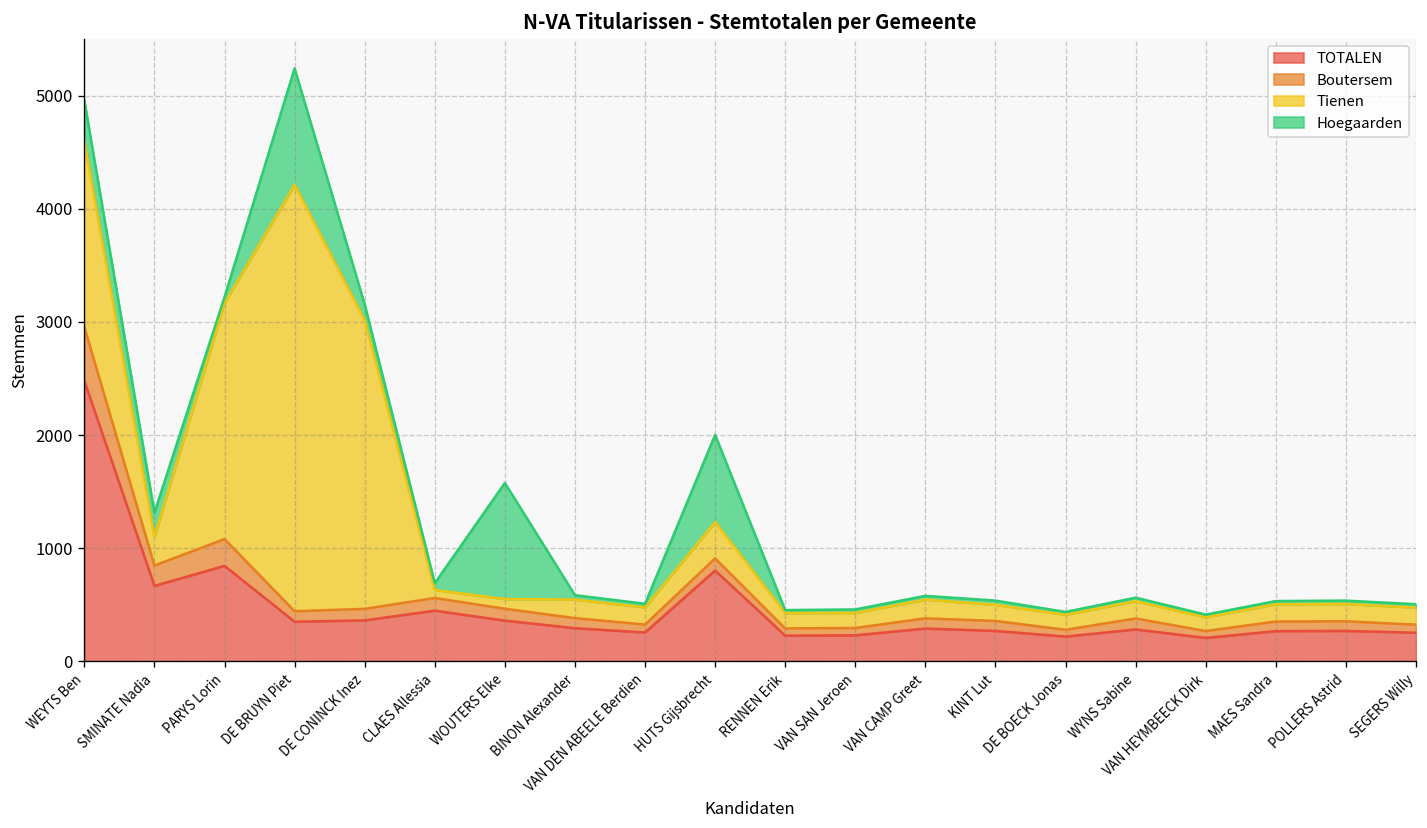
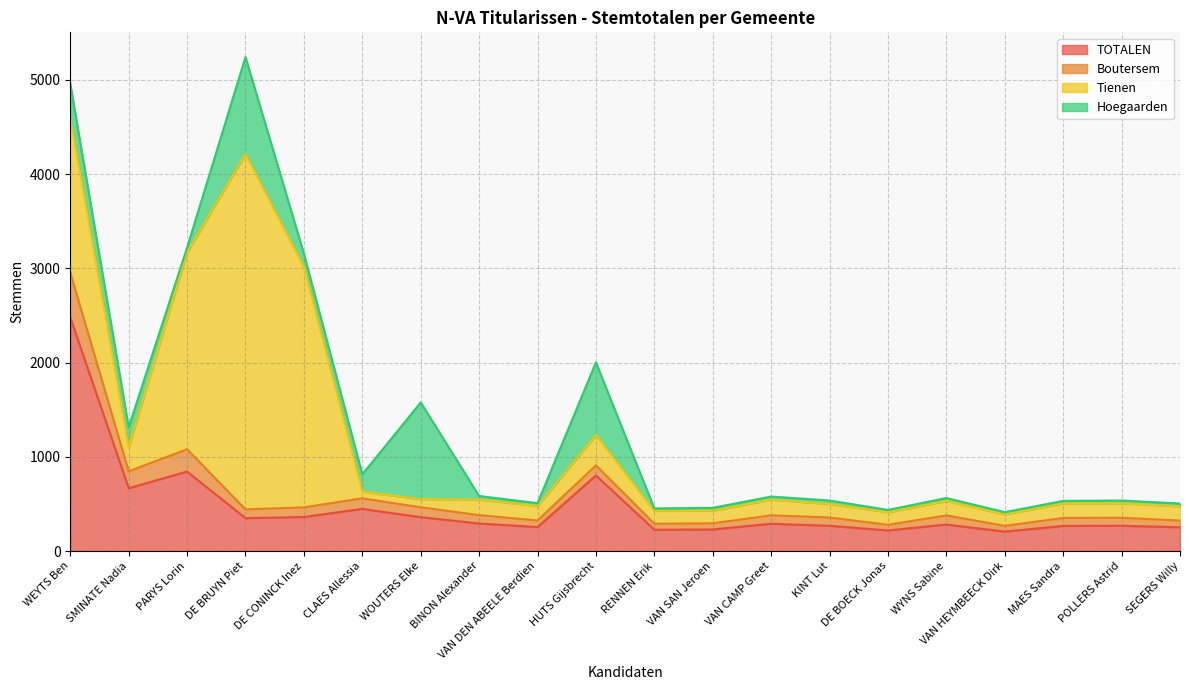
  {
    "Tienen": {
      "WEYTS Ben": 1600,
      "SMINATE Nadia": 300,
      "PARYS Lorin": 2100,
      "DE BRUYN Piet": 3800,
      "DE CONINCK Inez": 2600,
      "CLAES Allessia": 100,
      "WOUTERS Elke": 100,
      "BINON Alexander": 200,
      "VAN DEN ABEELE Berdien": 200,
      "HUTS Gijsbrecht": 300,
      "VAN SAN Jeroen": 100,
      "VAN CAMP Greet": 200,
      "KINT Lut": 100,
      "WYNS Sabine": 200,
      "MAES Sandra": 200,
      "POLLERS Astrid": 200,
      "SEGERS Willy": 200
    },
    "Hoegaarden": {
      "WEYTS Ben": 400,
      "SMINATE Nadia": 200,
      "PARYS Lorin": 100,
      "DE BRUYN Piet": 1000,
      "DE CONINCK Inez": 100,
-     "CLAES Allessia": 100,
+     "CLAES Allessia": 200,
      "WOUTERS Elke": 1000,
      "BINON Alexander": 0,
      "VAN DEN ABEELE Berdien": 0,
      "HUTS Gijsbrecht": 800,
      "VAN SAN Jeroen": 0,
      "VAN CAMP Greet": 0,
      "KINT Lut": 0,
      "WYNS Sabine": 0,
      "MAES Sandra": 0,
      "POLLERS Astrid": 0,
      "SEGERS Willy": 0
    }
  }
